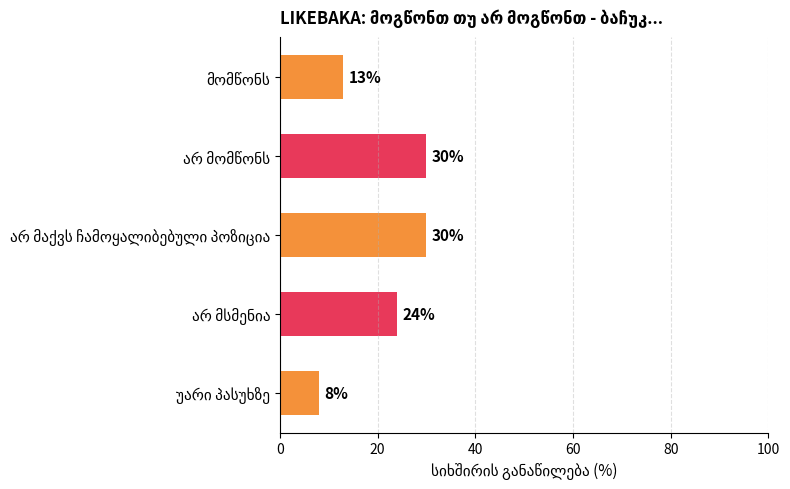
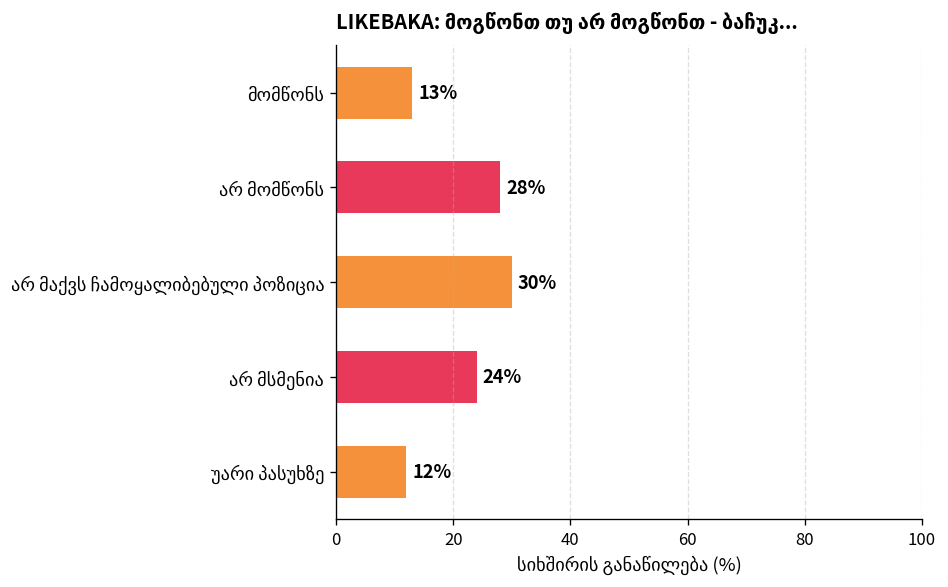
  {
    "მომწონს": "13%",
-   "არ მომწონს": "30%",
+   "არ მომწონს": "28%",
    "არ მაქვს ჩამოყალიბებული პოზიცია": "30%",
    "არ მსმენია": "24%",
-   "უარი პასუხზე": "8%"
+   "უარი პასუხზე": "12%"
  }
